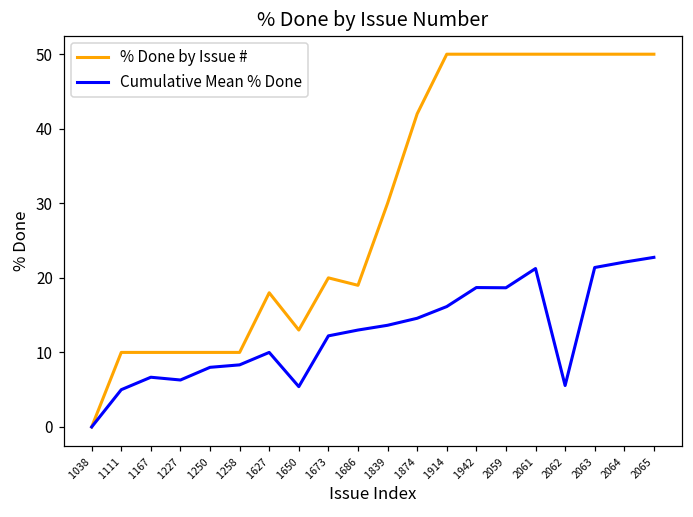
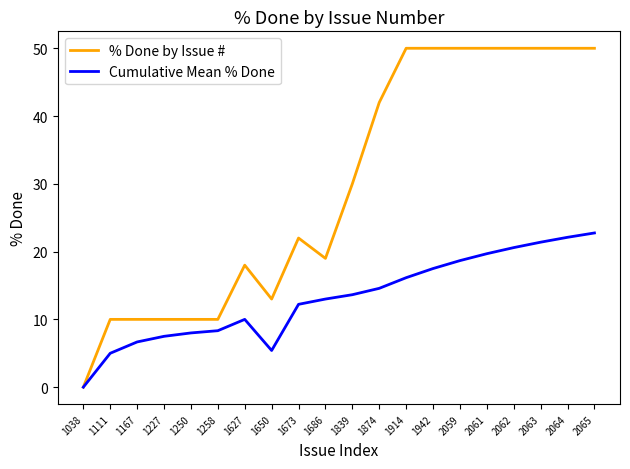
  {
    "% Done by Issue #": {
      "1111": 10,
      "1167": 10,
      "1227": 10,
      "1250": 10,
      "1258": 10,
      "1627": 18,
      "1650": 13,
-     "1673": 20,
+     "1673": 22,
      "1686": 19,
      "1839": 30,
      "1874": 42,
      "1914": 50,
      "1942": 50,
      "2059": 50,
      "2061": 50,
      "2062": 50,
      "2063": 50,
      "2064": 50,
      "2065": 50
    },
    "Cumulative Mean % Done": {
      "1111": 5,
      "1167": 7,
-     "1227": 6,
+     "1227": 8,
      "1250": 8,
      "1258": 8,
      "1627": 10,
      "1650": 5,
      "1673": 12,
      "1686": 13,
      "1839": 14,
      "1874": 15,
      "1914": 16,
-     "1942": 19,
+     "1942": 18,
      "2059": 19,
-     "2061": 21,
-     "2062": 6,
+     "2061": 20,
+     "2062": 21,
      "2063": 21,
      "2064": 22,
      "2065": 23
    }
  }
